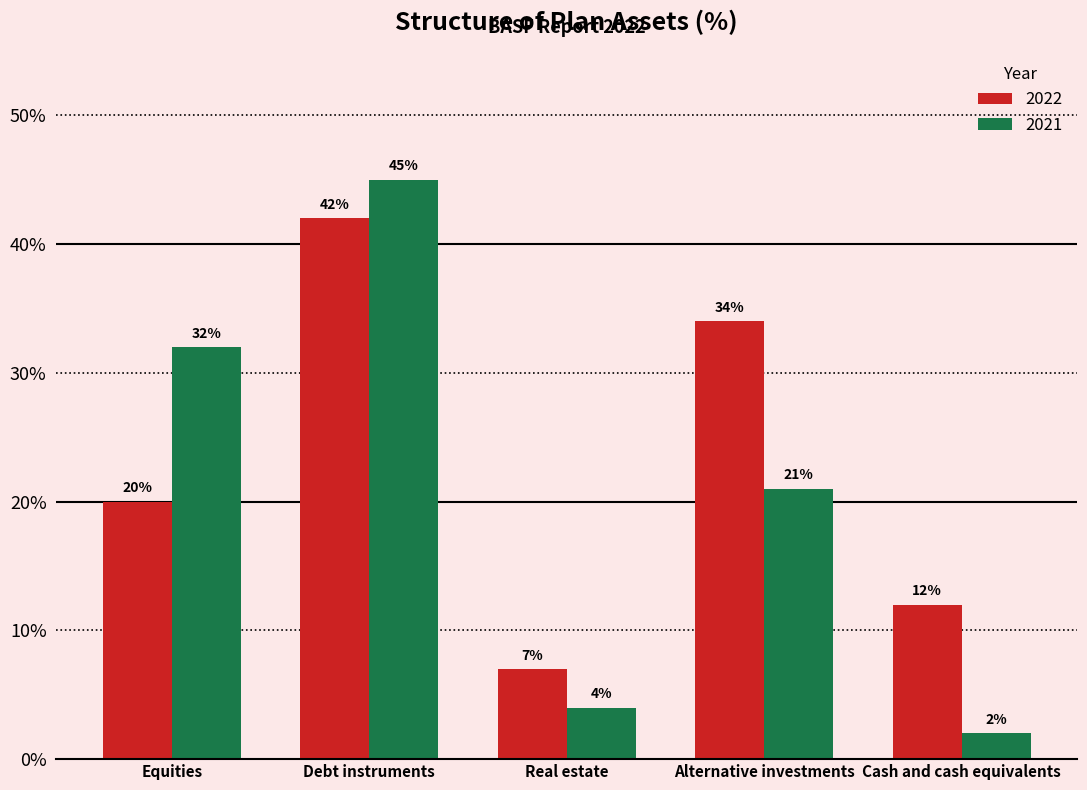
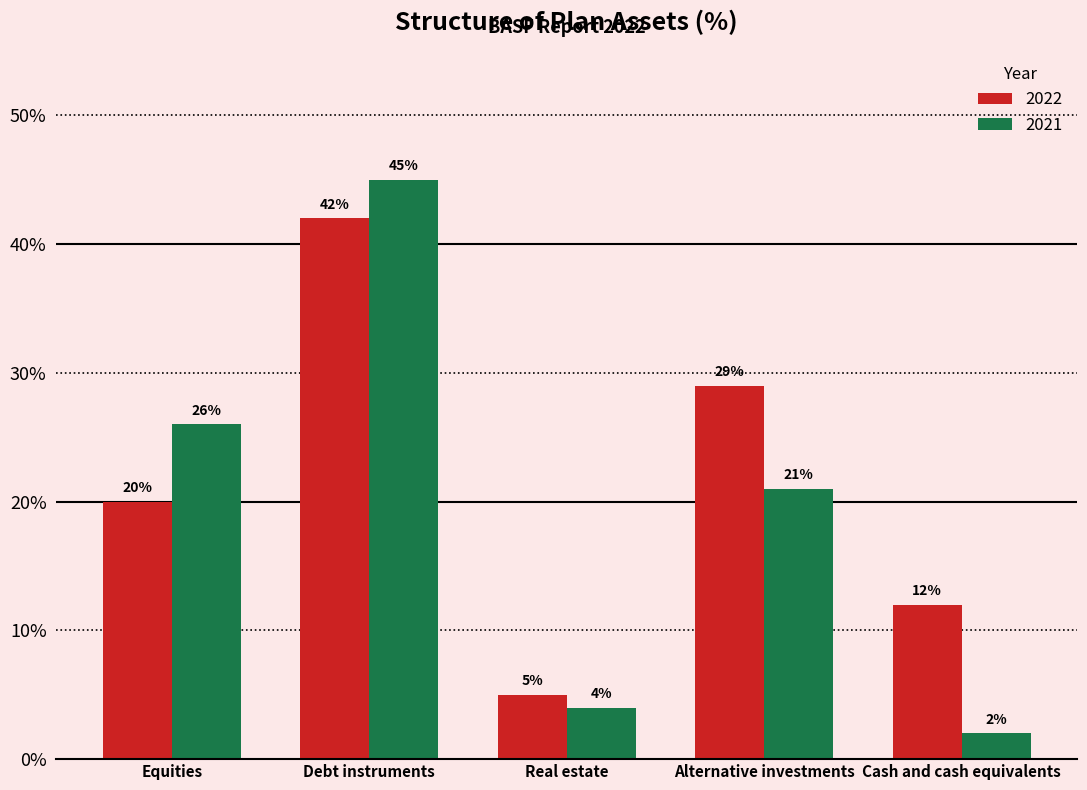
  {
    "2022": {
      "Equities": "20%",
      "Debt instruments": "42%",
-     "Real estate": "7%",
-     "Alternative investments": "34%",
+     "Real estate": "5%",
+     "Alternative investments": "29%",
      "Cash and cash equivalents": "12%"
    },
    "2021": {
-     "Equities": "32%",
+     "Equities": "26%",
      "Debt instruments": "45%",
      "Real estate": "4%",
      "Alternative investments": "21%",
      "Cash and cash equivalents": "2%"
    }
  }
